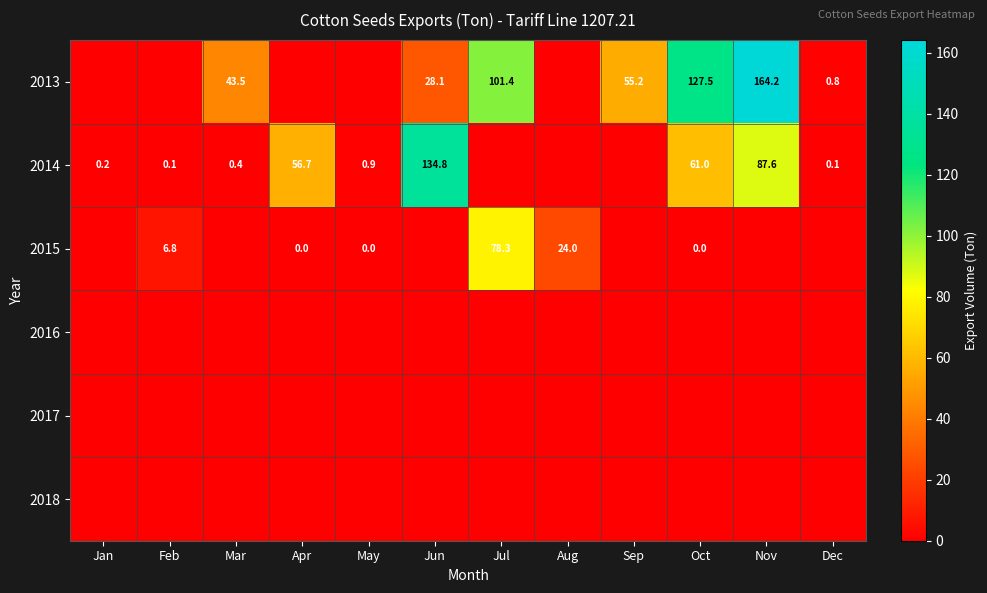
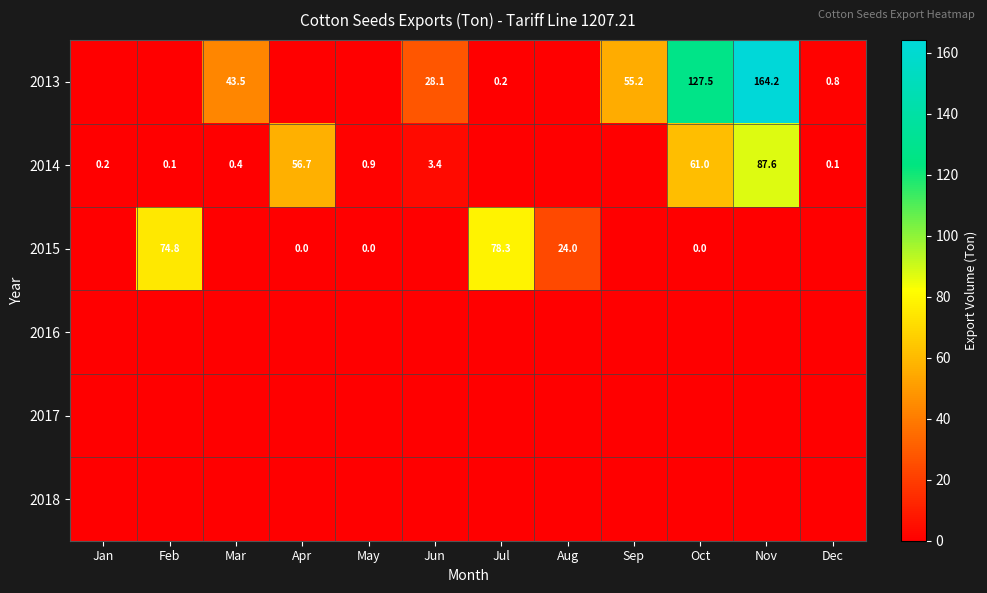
  {
    "2013": {
      "Mar": 43.5,
      "Jun": 28.1,
-     "Jul": 101.4,
+     "Jul": 0.2,
      "Sep": 55.2,
      "Oct": 127.5,
      "Nov": 164.2,
      "Dec": 0.8
    },
    "2014": {
      "Jan": 0.2,
      "Feb": 0.1,
      "Mar": 0.4,
      "Apr": 56.7,
      "May": 0.9,
-     "Jun": 134.8,
+     "Jun": 3.4,
      "Oct": 61.0,
      "Nov": 87.6,
      "Dec": 0.1
    },
    "2015": {
-     "Feb": 6.8,
+     "Feb": 74.8,
      "Apr": 0.0,
      "May": 0.0,
      "Jul": 78.3,
      "Aug": 24.0,
      "Oct": 0.0
    }
  }
